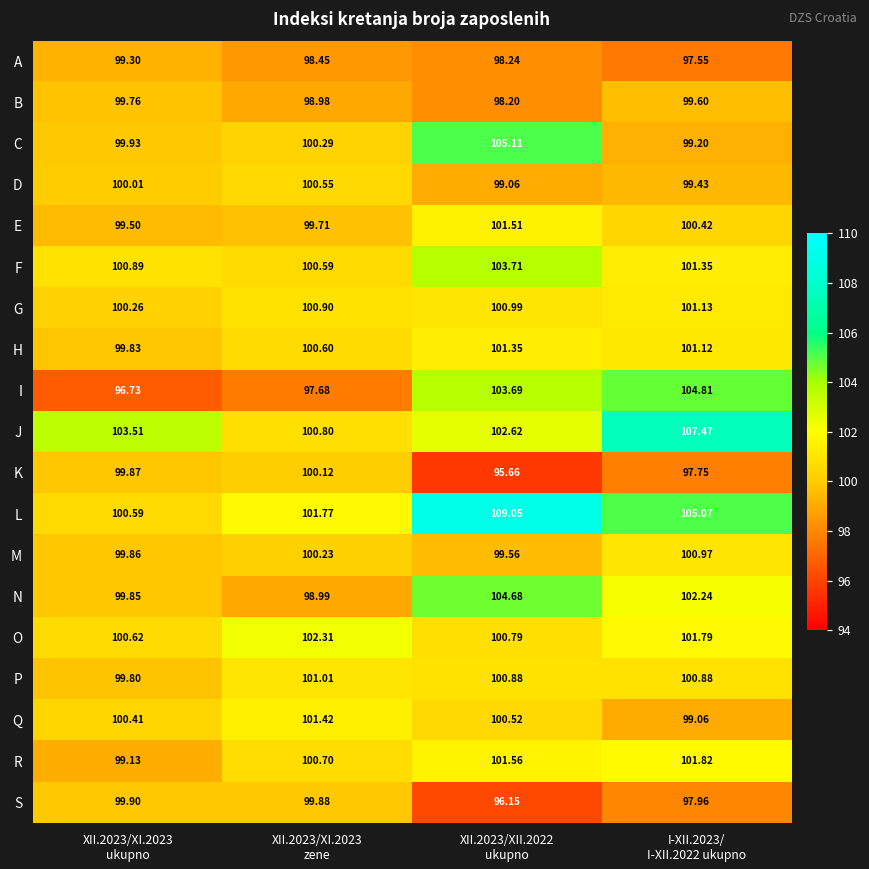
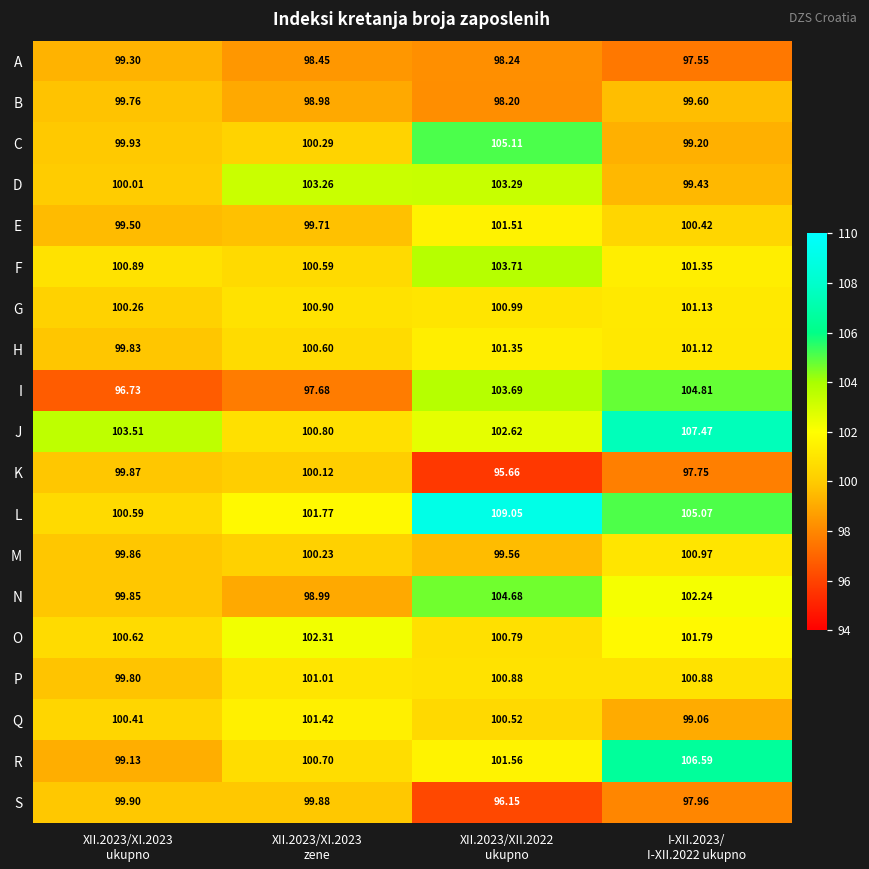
  {
    "A": {
      "XII.2023/XI.2023 ukupno": 99.30,
      "XII.2023/XI.2023 zene": 98.45,
      "XII.2023/XII.2022 ukupno": 98.24,
      "I-XII.2023/ I-XII.2022 ukupno": 97.55
    },
    "B": {
      "XII.2023/XI.2023 ukupno": 99.76,
      "XII.2023/XI.2023 zene": 98.98,
      "XII.2023/XII.2022 ukupno": 98.20,
      "I-XII.2023/ I-XII.2022 ukupno": 99.60
    },
    "C": {
      "XII.2023/XI.2023 ukupno": 99.93,
      "XII.2023/XI.2023 zene": 100.29,
      "XII.2023/XII.2022 ukupno": 105.11,
      "I-XII.2023/ I-XII.2022 ukupno": 99.20
    },
    "D": {
      "XII.2023/XI.2023 ukupno": 100.01,
-     "XII.2023/XI.2023 zene": 100.55,
-     "XII.2023/XII.2022 ukupno": 99.06,
+     "XII.2023/XI.2023 zene": 103.26,
+     "XII.2023/XII.2022 ukupno": 103.29,
      "I-XII.2023/ I-XII.2022 ukupno": 99.43
    },
    "E": {
      "XII.2023/XI.2023 ukupno": 99.50,
      "XII.2023/XI.2023 zene": 99.71,
      "XII.2023/XII.2022 ukupno": 101.51,
      "I-XII.2023/ I-XII.2022 ukupno": 100.42
    },
    "F": {
      "XII.2023/XI.2023 ukupno": 100.89,
      "XII.2023/XI.2023 zene": 100.59,
      "XII.2023/XII.2022 ukupno": 103.71,
      "I-XII.2023/ I-XII.2022 ukupno": 101.35
    },
    "G": {
      "XII.2023/XI.2023 ukupno": 100.26,
      "XII.2023/XI.2023 zene": 100.90,
      "XII.2023/XII.2022 ukupno": 100.99,
      "I-XII.2023/ I-XII.2022 ukupno": 101.13
    },
    "H": {
      "XII.2023/XI.2023 ukupno": 99.83,
      "XII.2023/XI.2023 zene": 100.60,
      "XII.2023/XII.2022 ukupno": 101.35,
      "I-XII.2023/ I-XII.2022 ukupno": 101.12
    },
    "I": {
      "XII.2023/XI.2023 ukupno": 96.73,
      "XII.2023/XI.2023 zene": 97.68,
      "XII.2023/XII.2022 ukupno": 103.69,
      "I-XII.2023/ I-XII.2022 ukupno": 104.81
    },
    "J": {
      "XII.2023/XI.2023 ukupno": 103.51,
      "XII.2023/XI.2023 zene": 100.80,
      "XII.2023/XII.2022 ukupno": 102.62,
      "I-XII.2023/ I-XII.2022 ukupno": 107.47
    },
    "K": {
      "XII.2023/XI.2023 ukupno": 99.87,
      "XII.2023/XI.2023 zene": 100.12,
      "XII.2023/XII.2022 ukupno": 95.66,
      "I-XII.2023/ I-XII.2022 ukupno": 97.75
    },
    "L": {
      "XII.2023/XI.2023 ukupno": 100.59,
      "XII.2023/XI.2023 zene": 101.77,
      "XII.2023/XII.2022 ukupno": 109.05,
      "I-XII.2023/ I-XII.2022 ukupno": 105.07
    },
    "M": {
      "XII.2023/XI.2023 ukupno": 99.86,
      "XII.2023/XI.2023 zene": 100.23,
      "XII.2023/XII.2022 ukupno": 99.56,
      "I-XII.2023/ I-XII.2022 ukupno": 100.97
    },
    "N": {
      "XII.2023/XI.2023 ukupno": 99.85,
      "XII.2023/XI.2023 zene": 98.99,
      "XII.2023/XII.2022 ukupno": 104.68,
      "I-XII.2023/ I-XII.2022 ukupno": 102.24
    },
    "O": {
      "XII.2023/XI.2023 ukupno": 100.62,
      "XII.2023/XI.2023 zene": 102.31,
      "XII.2023/XII.2022 ukupno": 100.79,
      "I-XII.2023/ I-XII.2022 ukupno": 101.79
    },
    "P": {
      "XII.2023/XI.2023 ukupno": 99.80,
      "XII.2023/XI.2023 zene": 101.01,
      "XII.2023/XII.2022 ukupno": 100.88,
      "I-XII.2023/ I-XII.2022 ukupno": 100.88
    },
    "Q": {
      "XII.2023/XI.2023 ukupno": 100.41,
      "XII.2023/XI.2023 zene": 101.42,
      "XII.2023/XII.2022 ukupno": 100.52,
      "I-XII.2023/ I-XII.2022 ukupno": 99.06
    },
    "R": {
      "XII.2023/XI.2023 ukupno": 99.13,
      "XII.2023/XI.2023 zene": 100.70,
      "XII.2023/XII.2022 ukupno": 101.56,
-     "I-XII.2023/ I-XII.2022 ukupno": 101.82
+     "I-XII.2023/ I-XII.2022 ukupno": 106.59
    },
    "S": {
      "XII.2023/XI.2023 ukupno": 99.90,
      "XII.2023/XI.2023 zene": 99.88,
      "XII.2023/XII.2022 ukupno": 96.15,
      "I-XII.2023/ I-XII.2022 ukupno": 97.96
    }
  }
